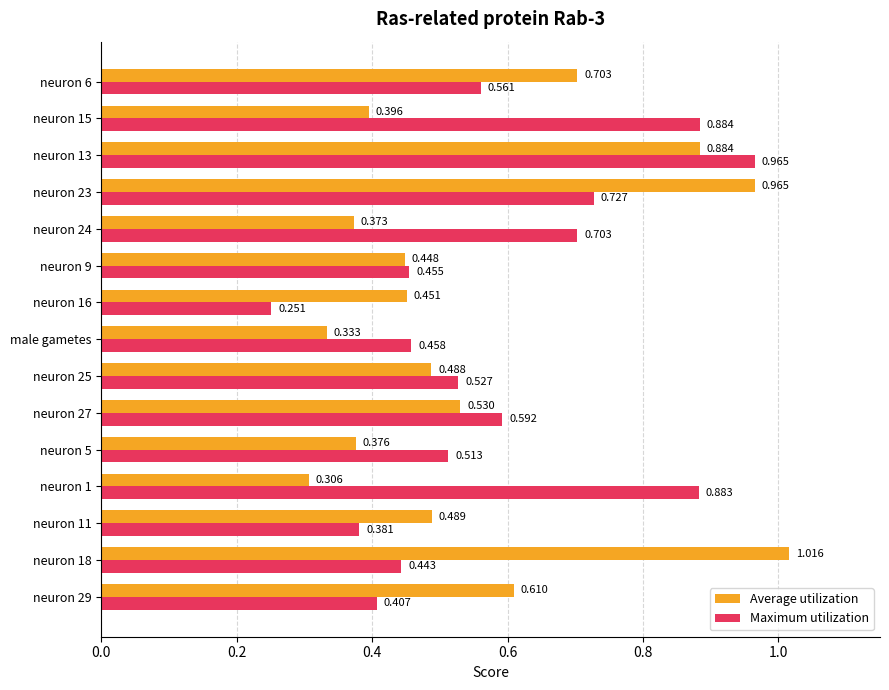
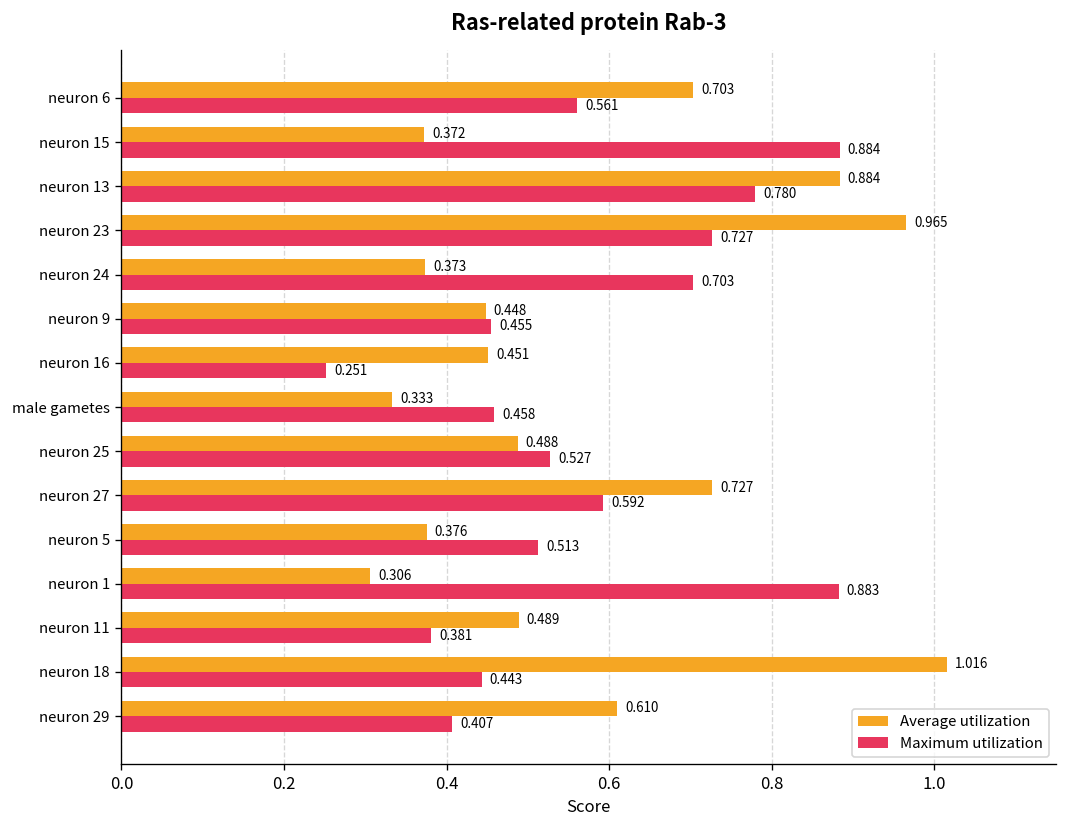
  {
    "Average utilization": {
      "neuron 6": 0.703,
-     "neuron 15": 0.396,
+     "neuron 15": 0.372,
      "neuron 13": 0.884,
      "neuron 23": 0.965,
      "neuron 24": 0.373,
      "neuron 9": 0.448,
      "neuron 16": 0.451,
      "male gametes": 0.333,
      "neuron 25": 0.488,
-     "neuron 27": 0.530,
+     "neuron 27": 0.727,
      "neuron 5": 0.376,
      "neuron 1": 0.306,
      "neuron 11": 0.489,
      "neuron 18": 1.016,
      "neuron 29": 0.610
    },
    "Maximum utilization": {
      "neuron 6": 0.561,
      "neuron 15": 0.884,
-     "neuron 13": 0.965,
+     "neuron 13": 0.780,
      "neuron 23": 0.727,
      "neuron 24": 0.703,
      "neuron 9": 0.455,
      "neuron 16": 0.251,
      "male gametes": 0.458,
      "neuron 25": 0.527,
      "neuron 27": 0.592,
      "neuron 5": 0.513,
      "neuron 1": 0.883,
      "neuron 11": 0.381,
      "neuron 18": 0.443,
      "neuron 29": 0.407
    }
  }
